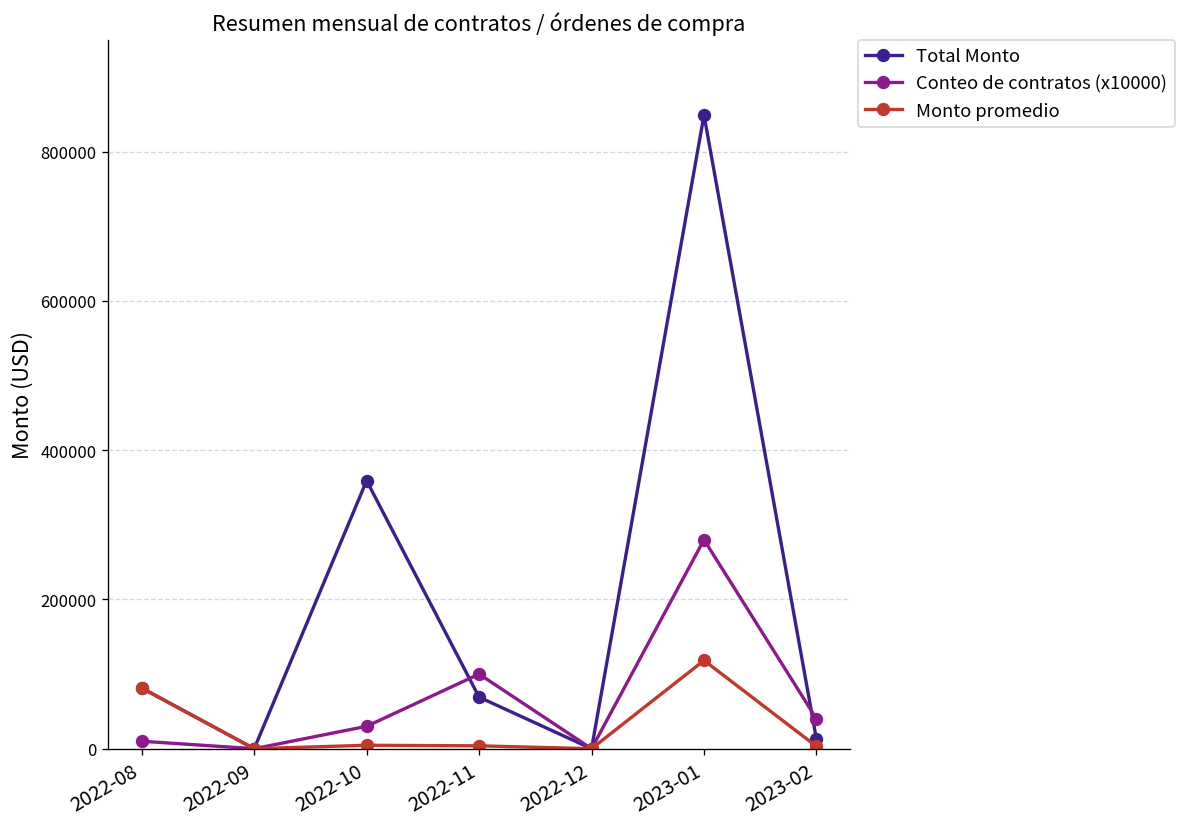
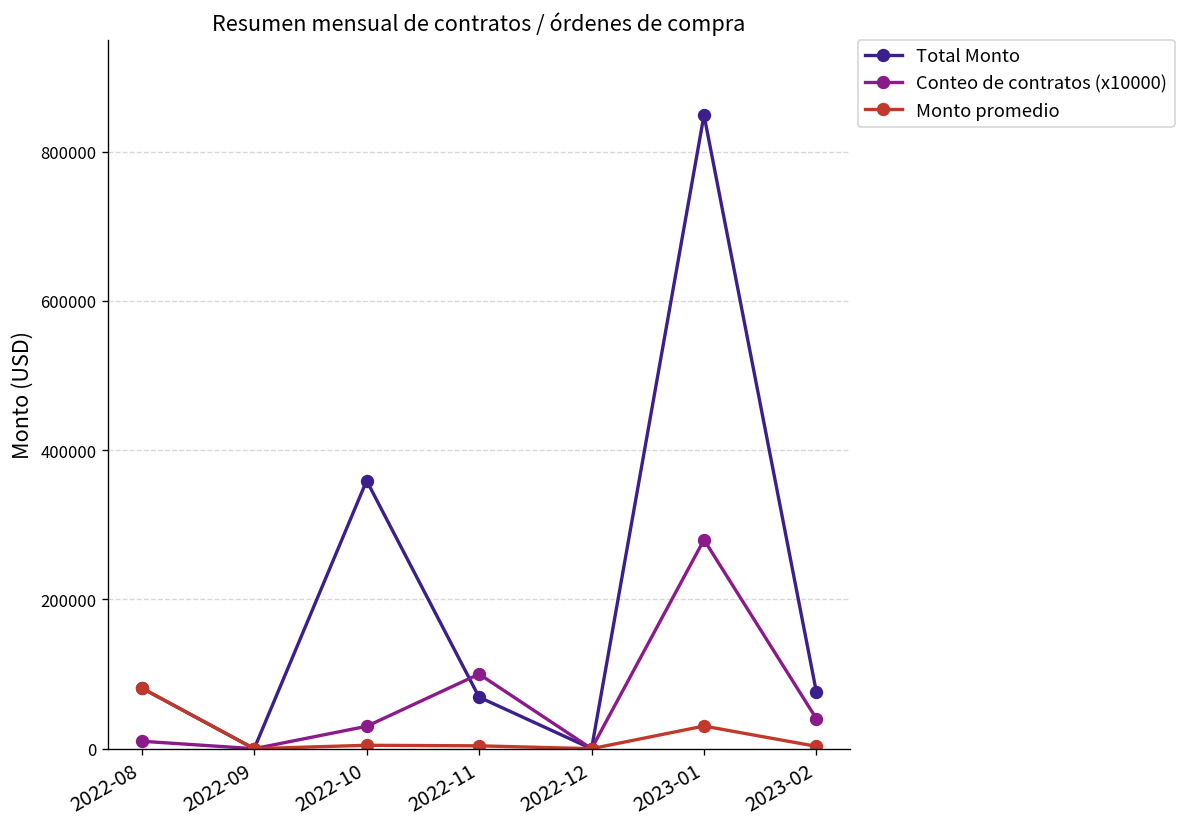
  {
    "Total Monto": {
      "2022-10": 360000,
      "2022-11": 70000,
      "2023-01": 850000,
-     "2023-02": 10000
+     "2023-02": 80000
    },
    "Conteo de contratos (x10000)": {
      "2022-08": 10000,
      "2022-10": 30000,
      "2022-11": 100000,
      "2023-01": 280000,
      "2023-02": 40000
    },
    "Monto promedio": {
      "2022-10": 0,
      "2022-11": 0,
-     "2023-01": 120000,
+     "2023-01": 30000,
      "2023-02": 0
    }
  }
